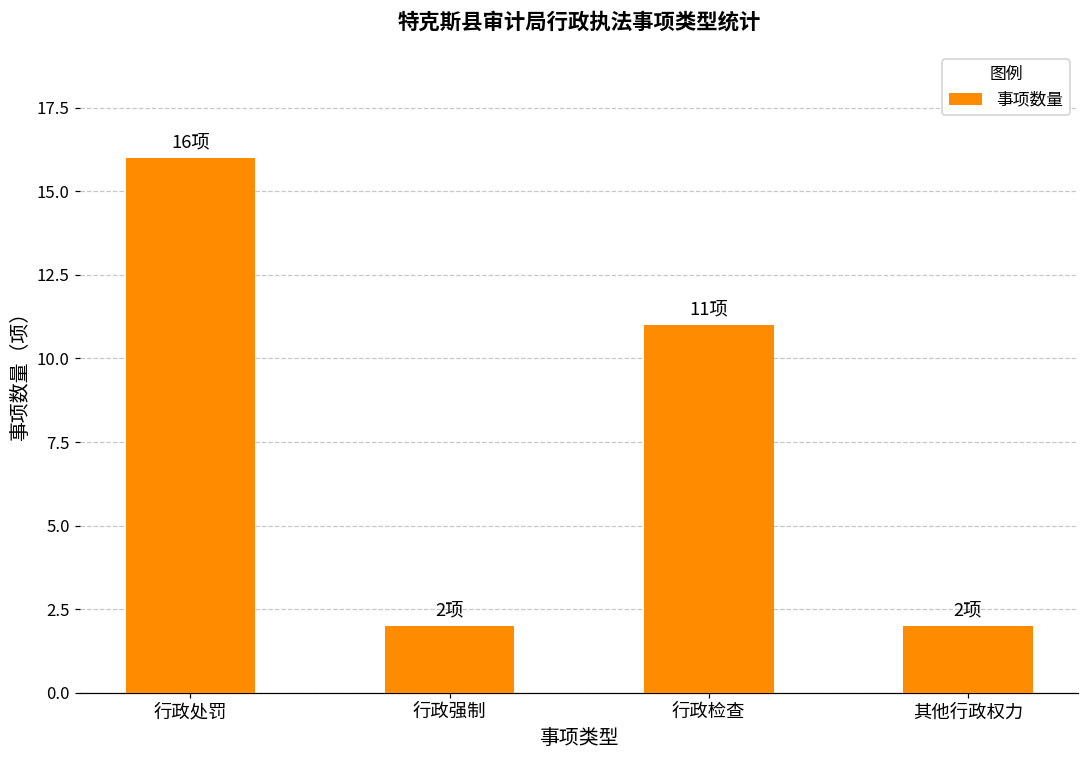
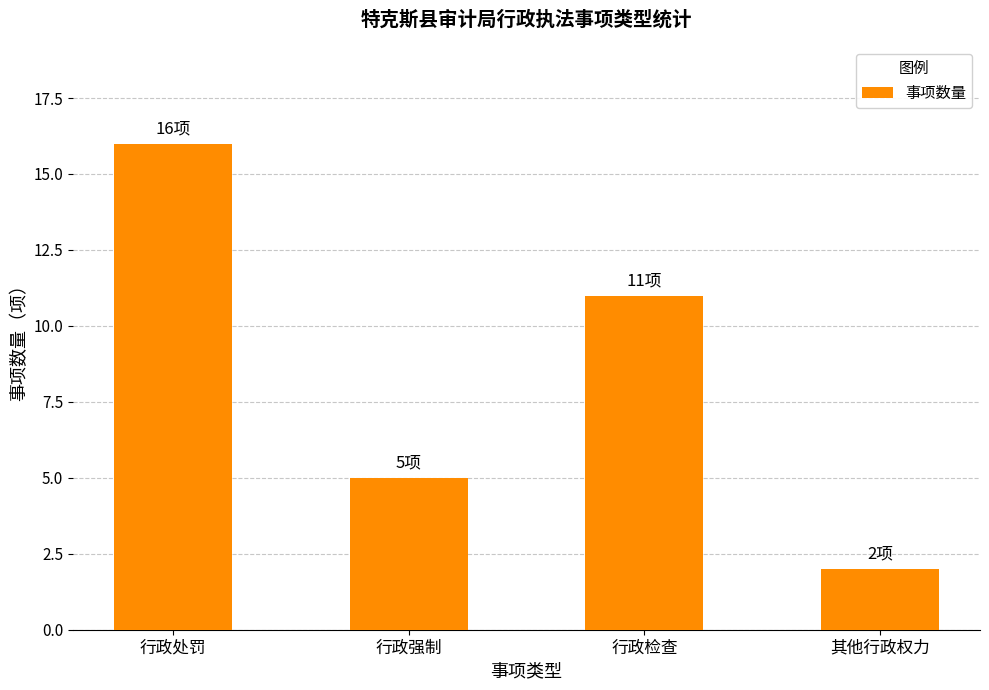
  {
    "行政处罚": "16项",
-   "行政强制": "2项",
+   "行政强制": "5项",
    "行政检查": "11项",
    "其他行政权力": "2项"
  }
